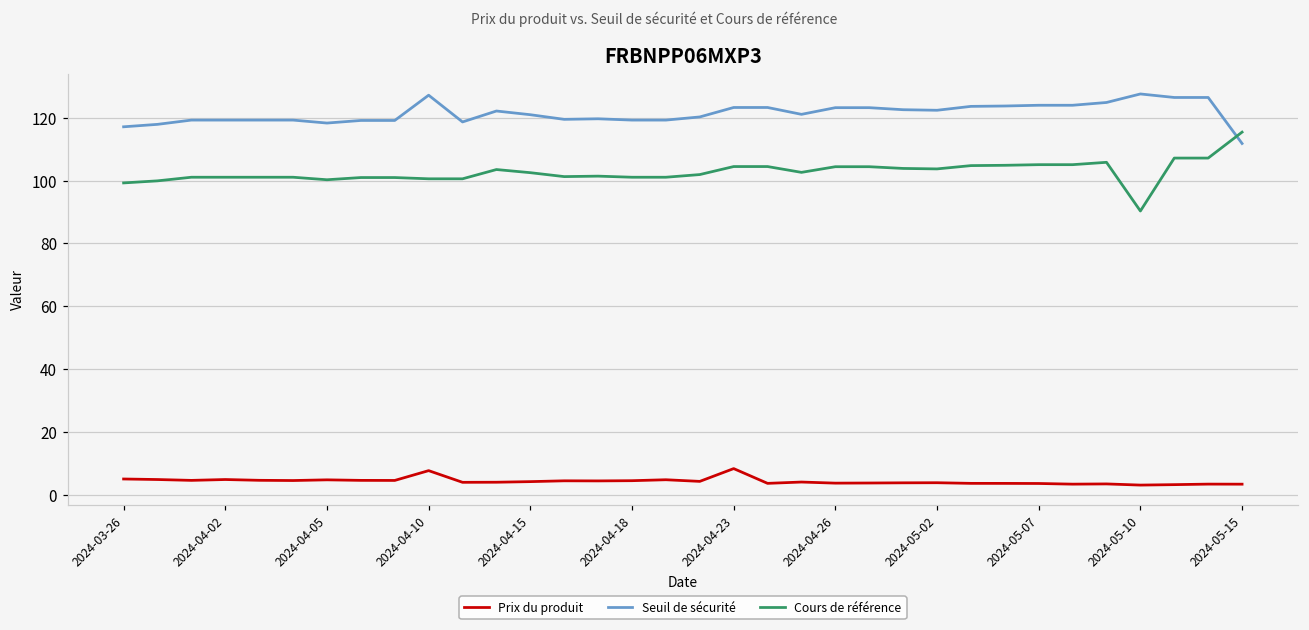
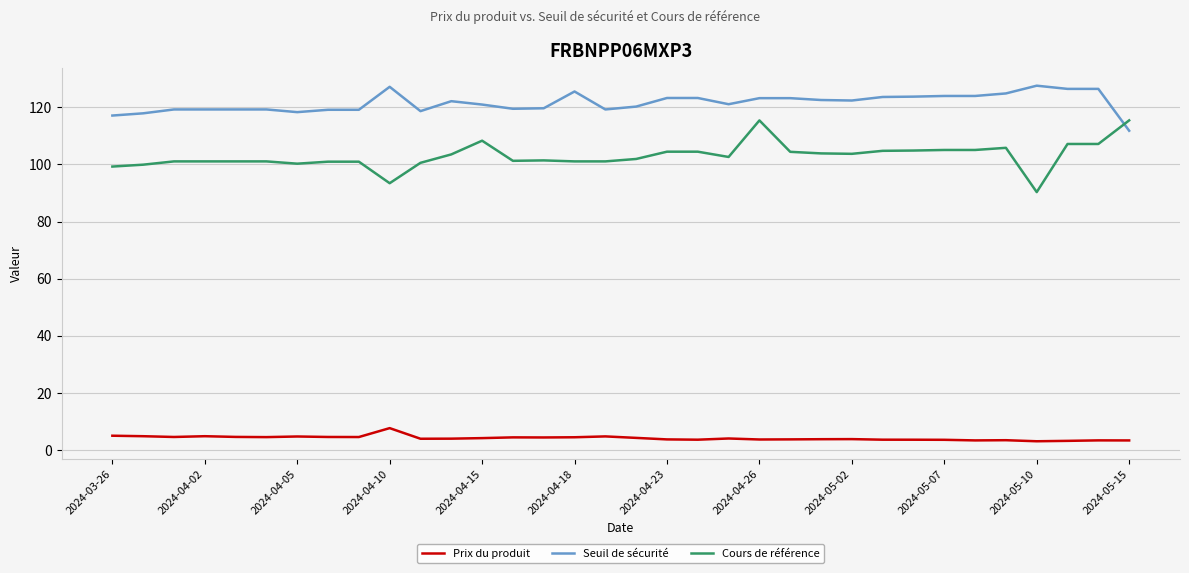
  {
    "Prix du produit": {
      "2024-03-26": 5,
      "2024-04-02": 5,
      "2024-04-05": 5,
      "2024-04-10": 8,
      "2024-04-15": 4,
      "2024-04-18": 4,
-     "2024-04-23": 8,
+     "2024-04-23": 4,
      "2024-04-26": 4,
      "2024-05-02": 4,
      "2024-05-07": 4,
      "2024-05-10": 3,
      "2024-05-15": 3
    },
    "Seuil de sécurité": {
      "2024-03-26": 117,
      "2024-04-02": 119,
      "2024-04-05": 118,
      "2024-04-10": 127,
      "2024-04-15": 121,
-     "2024-04-18": 119,
+     "2024-04-18": 126,
      "2024-04-23": 123,
      "2024-04-26": 123,
      "2024-05-02": 122,
      "2024-05-07": 124,
      "2024-05-10": 128,
      "2024-05-15": 112
    },
    "Cours de référence": {
      "2024-03-26": 99,
      "2024-04-02": 101,
      "2024-04-05": 100,
-     "2024-04-10": 101,
-     "2024-04-15": 103,
+     "2024-04-10": 93,
+     "2024-04-15": 108,
      "2024-04-18": 101,
      "2024-04-23": 104,
-     "2024-04-26": 104,
+     "2024-04-26": 115,
      "2024-05-02": 104,
      "2024-05-07": 105,
      "2024-05-10": 90,
      "2024-05-15": 115
    }
  }
